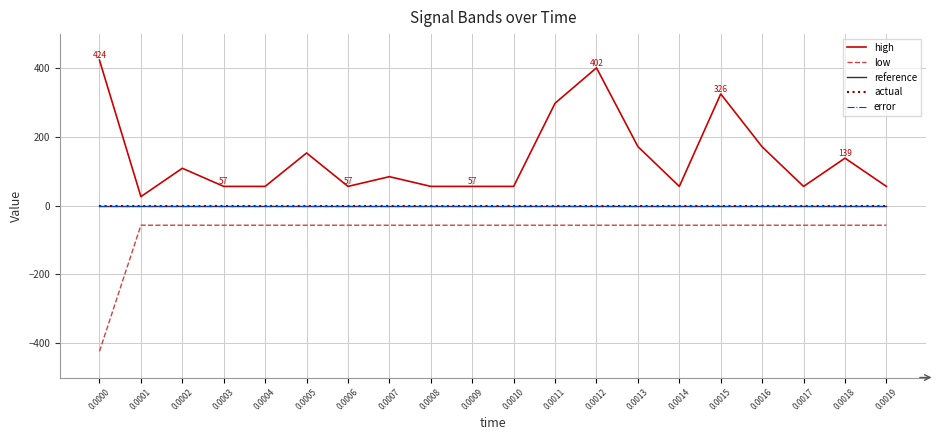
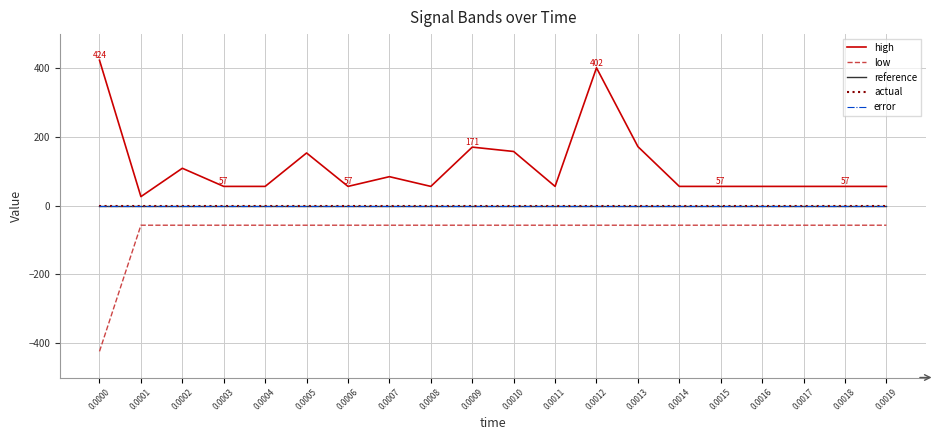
  {
    "high": {
      "0.0000": 424,
      "0.0003": 57,
      "0.0006": 57,
-     "0.0009": 57,
-     "0.0010": 60,
-     "0.0011": 300,
+     "0.0009": 171,
+     "0.0010": 160,
+     "0.0011": 60,
      "0.0012": 402,
-     "0.0015": 326,
-     "0.0016": 170,
-     "0.0018": 139
+     "0.0015": 57,
+     "0.0016": 60,
+     "0.0018": 57
    },
    "low": {
      "0.0000": -420,
      "0.0001": -60,
      "0.0002": -60,
      "0.0003": -60,
      "0.0004": -60,
      "0.0005": -60,
      "0.0006": -60,
      "0.0007": -60,
      "0.0008": -60,
      "0.0009": -60,
      "0.0010": -60,
      "0.0011": -60,
      "0.0012": -60,
      "0.0013": -60,
      "0.0014": -60,
      "0.0015": -60,
      "0.0016": -60,
      "0.0017": -60,
      "0.0018": -60,
      "0.0019": -60
    },
    "error": {
      "0.0000": 0,
      "0.0001": 0,
      "0.0002": 0,
      "0.0003": 0,
      "0.0004": 0,
      "0.0005": 0,
      "0.0006": 0,
      "0.0007": 0,
      "0.0008": 0,
      "0.0009": 0,
      "0.0010": 0,
      "0.0011": 0,
      "0.0012": 0,
      "0.0013": 0,
      "0.0014": 0,
      "0.0015": 0,
      "0.0016": 0,
      "0.0017": 0,
      "0.0018": 0,
      "0.0019": 0
    }
  }
